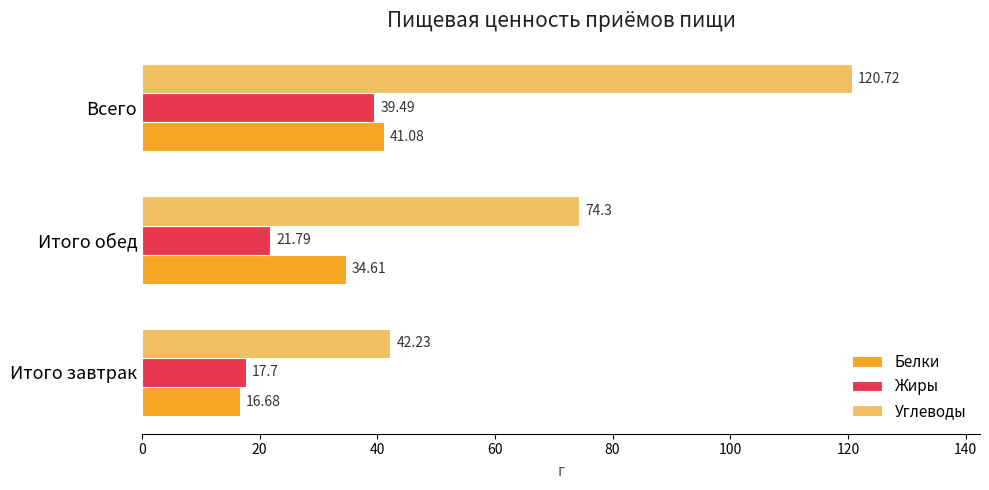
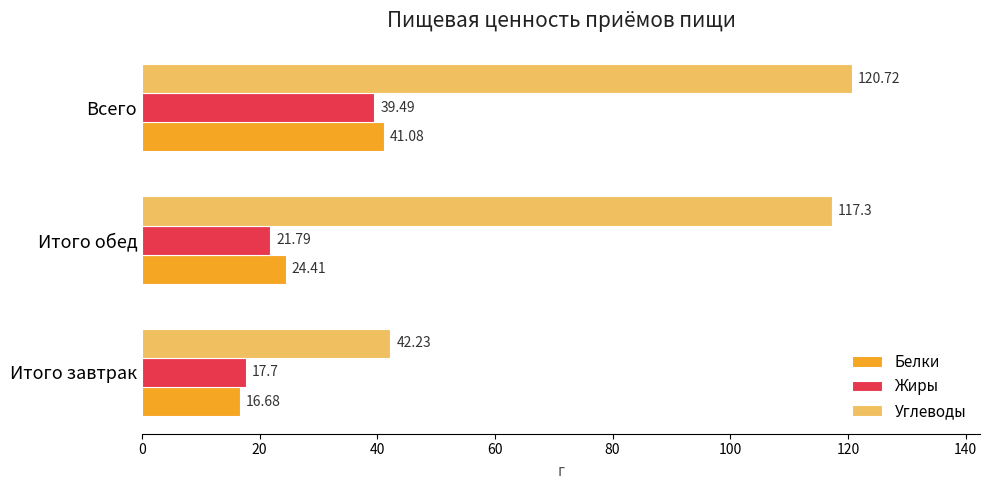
  {
    "Белки": {
      "Всего": 41.08,
-     "Итого обед": 34.61,
+     "Итого обед": 24.41,
      "Итого завтрак": 16.68
    },
    "Жиры": {
      "Всего": 39.49,
      "Итого обед": 21.79,
      "Итого завтрак": 17.7
    },
    "Углеводы": {
      "Всего": 120.72,
-     "Итого обед": 74.3,
+     "Итого обед": 117.3,
      "Итого завтрак": 42.23
    }
  }
